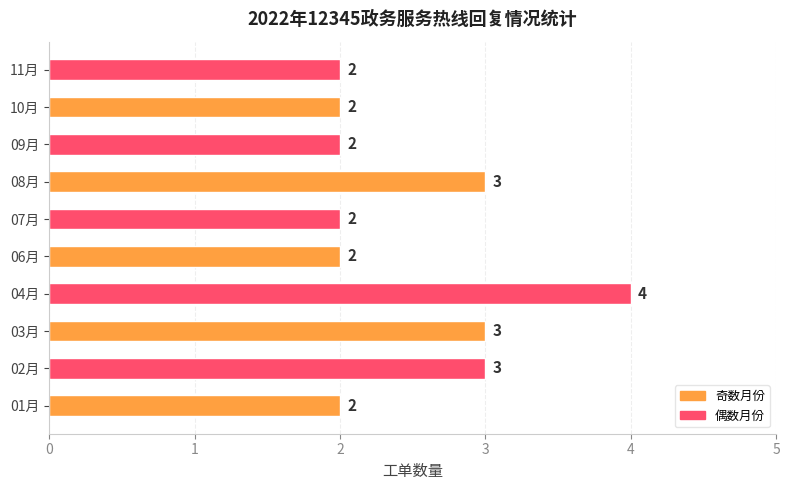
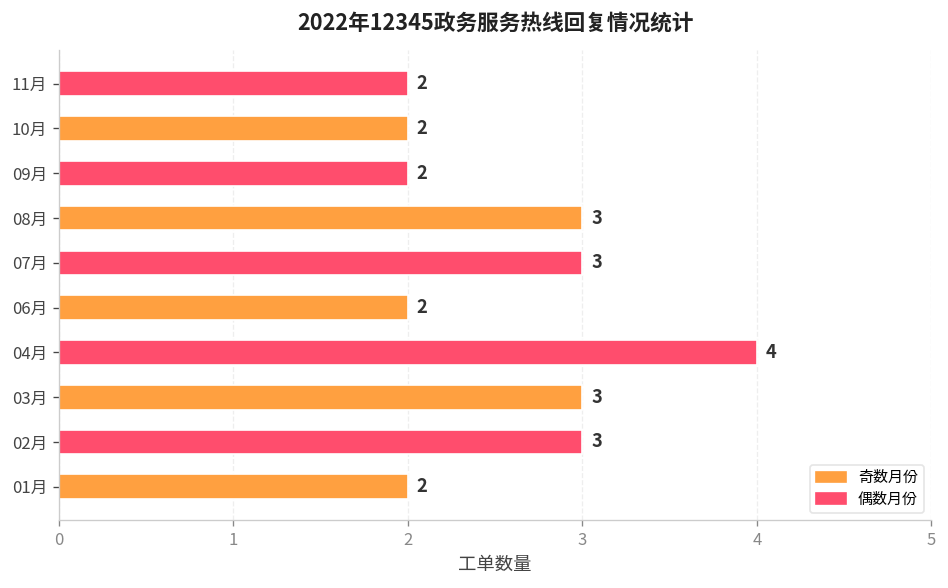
  {
    "11月": 2,
    "10月": 2,
    "09月": 2,
    "08月": 3,
-   "07月": 2,
+   "07月": 3,
    "06月": 2,
    "04月": 4,
    "03月": 3,
    "02月": 3,
    "01月": 2
  }
